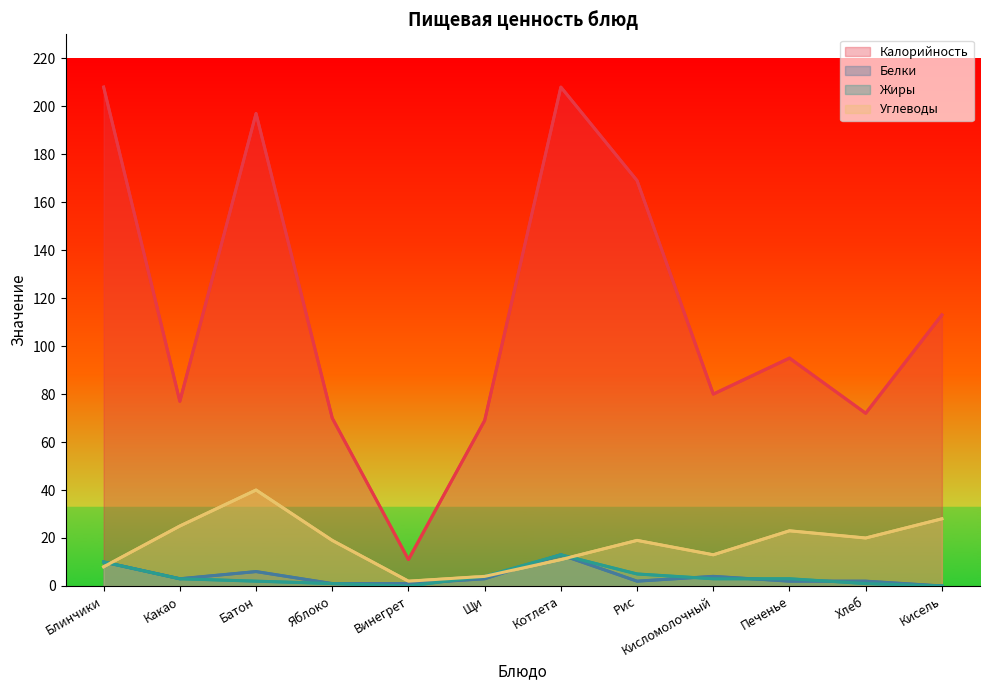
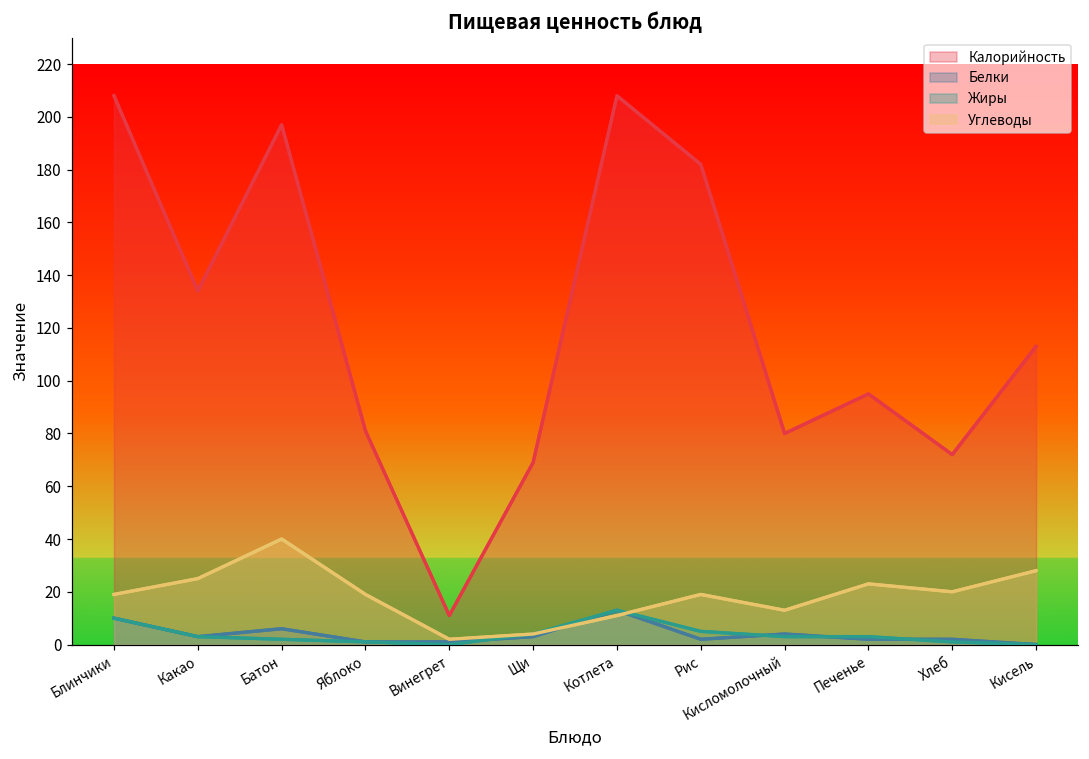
  {
    "Калорийность": {
      "Блинчики": 208,
-     "Какао": 77,
+     "Какао": 134,
      "Батон": 197,
-     "Яблоко": 70,
+     "Яблоко": 81,
      "Винегрет": 11,
      "Щи": 69,
      "Котлета": 208,
-     "Рис": 169,
+     "Рис": 182,
      "Кисломолочный": 80,
      "Печенье": 95,
      "Хлеб": 72,
      "Кисель": 113
    },
    "Углеводы": {
-     "Блинчики": 8,
+     "Блинчики": 19,
      "Какао": 25,
      "Батон": 40,
      "Яблоко": 19,
      "Котлета": 11,
      "Рис": 19,
      "Кисломолочный": 13,
      "Печенье": 23,
      "Хлеб": 20,
      "Кисель": 28
    }
  }
